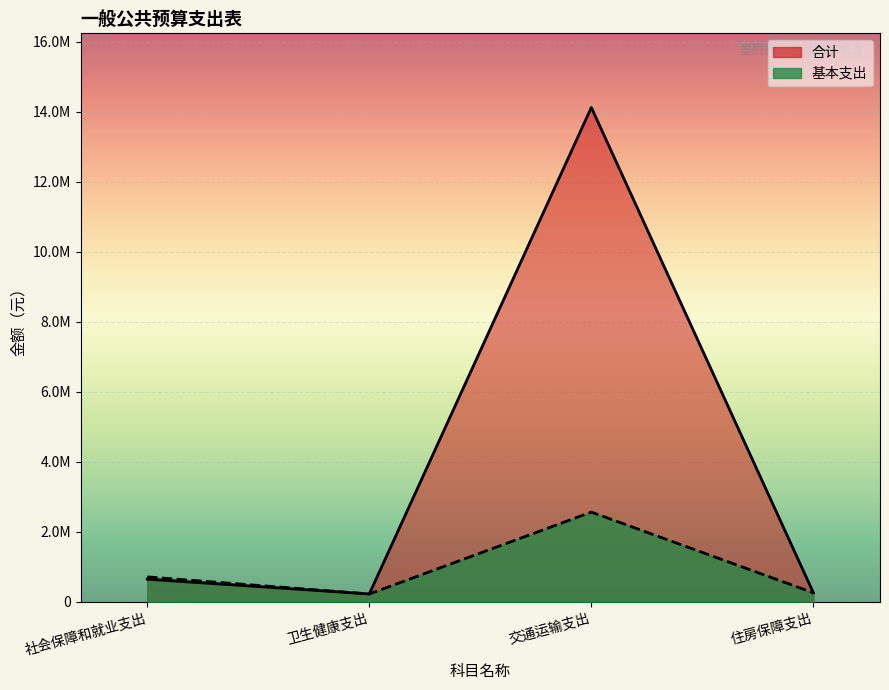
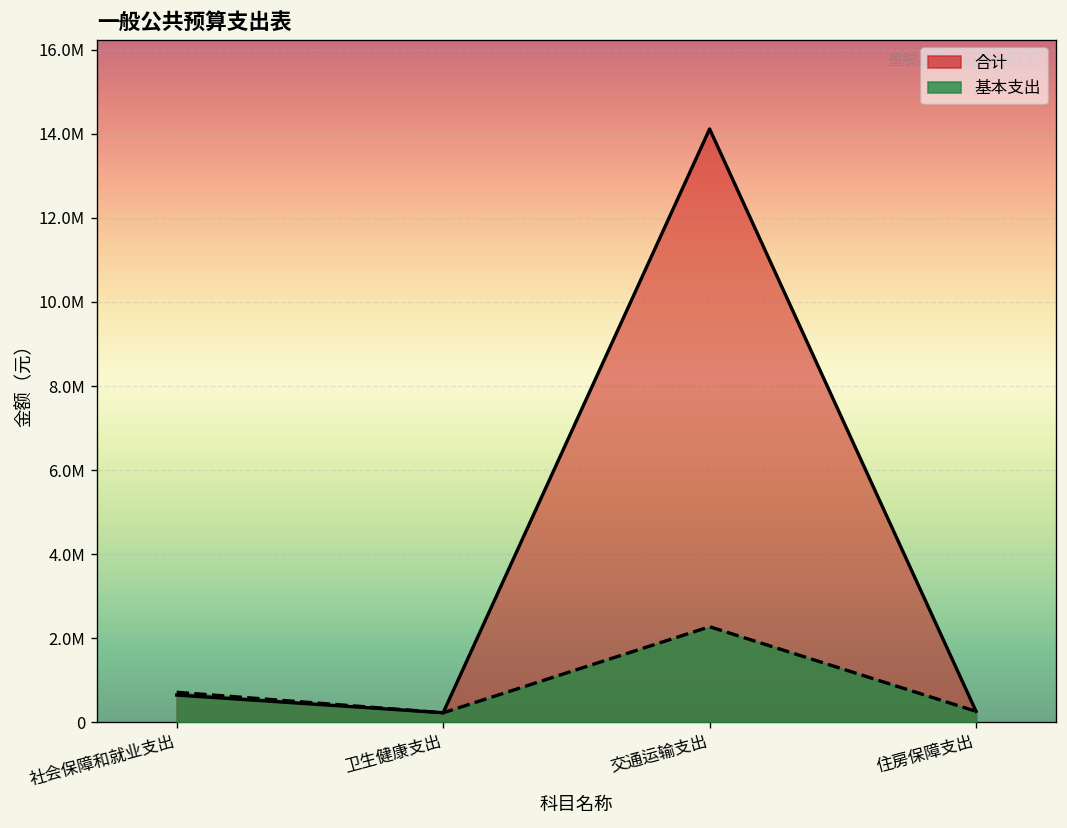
  {
    "合计": {
      "交通运输支出": 14100000
    },
    "基本支出": {
-     "交通运输支出": 2600000
+     "交通运输支出": 2300000
    }
  }
